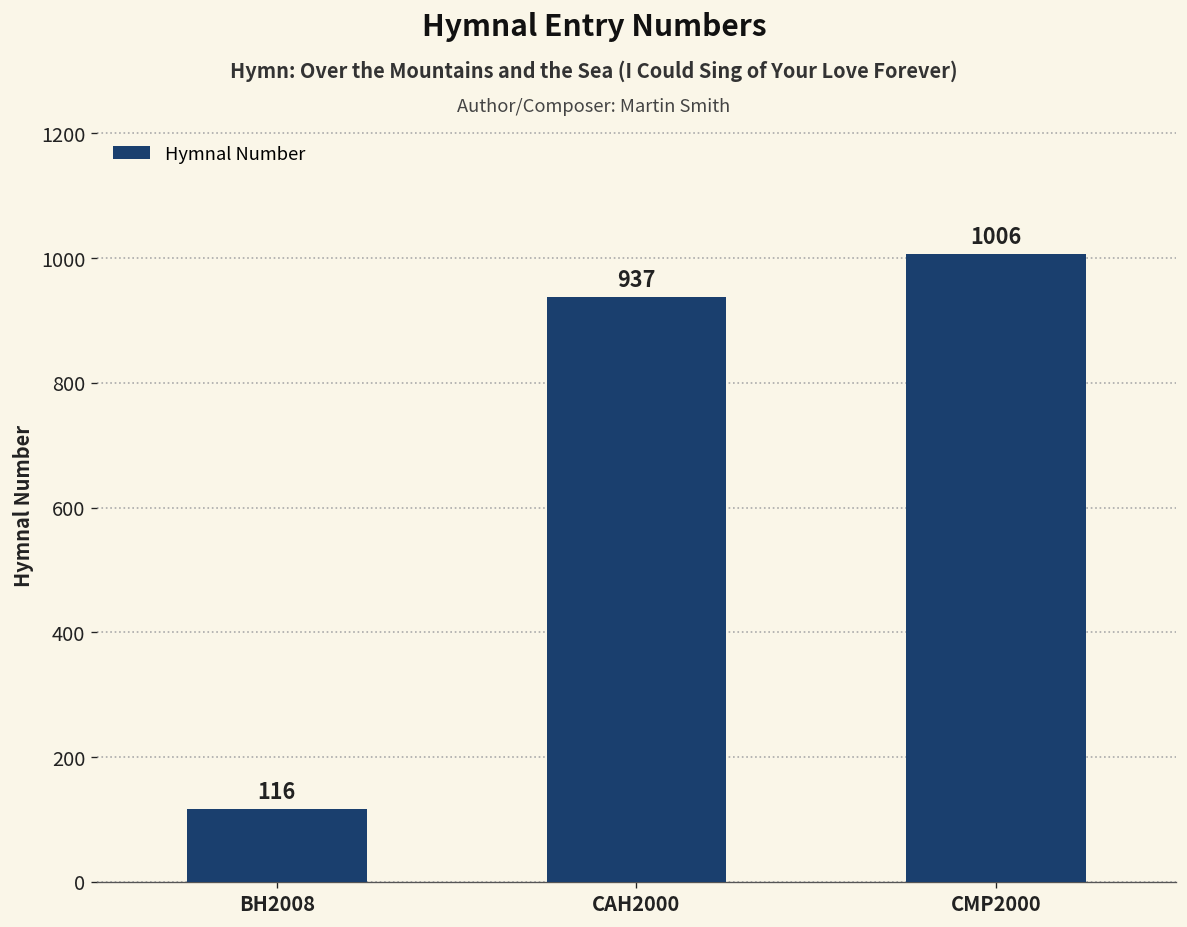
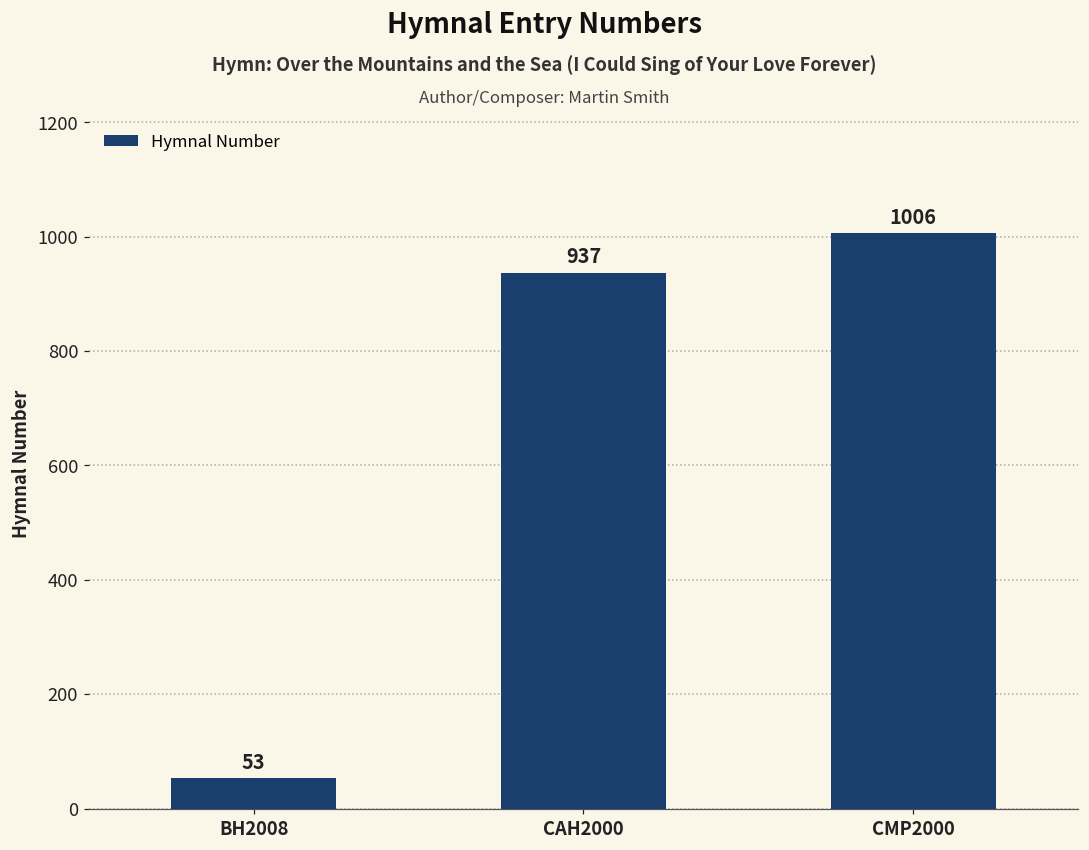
  {
-   "BH2008": 116,
+   "BH2008": 53,
    "CAH2000": 937,
    "CMP2000": 1006
  }
